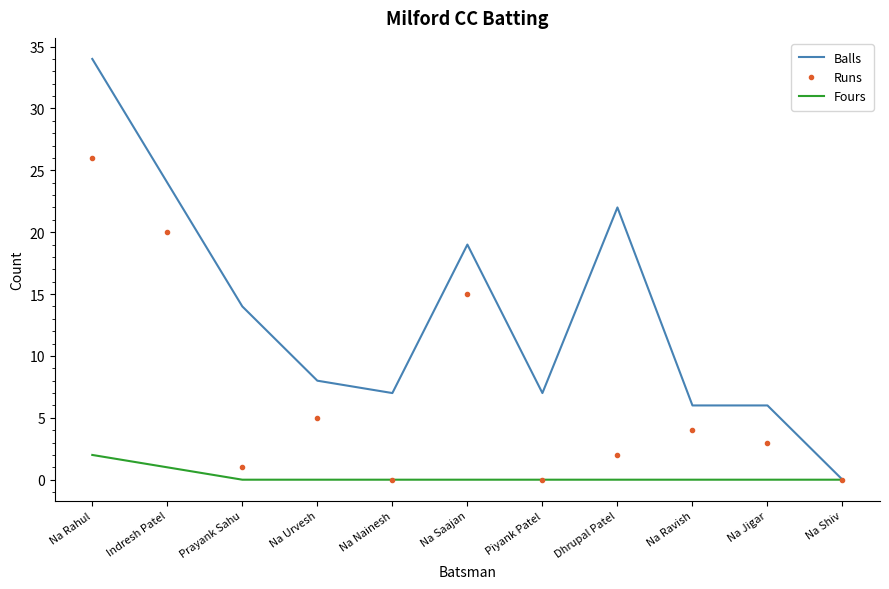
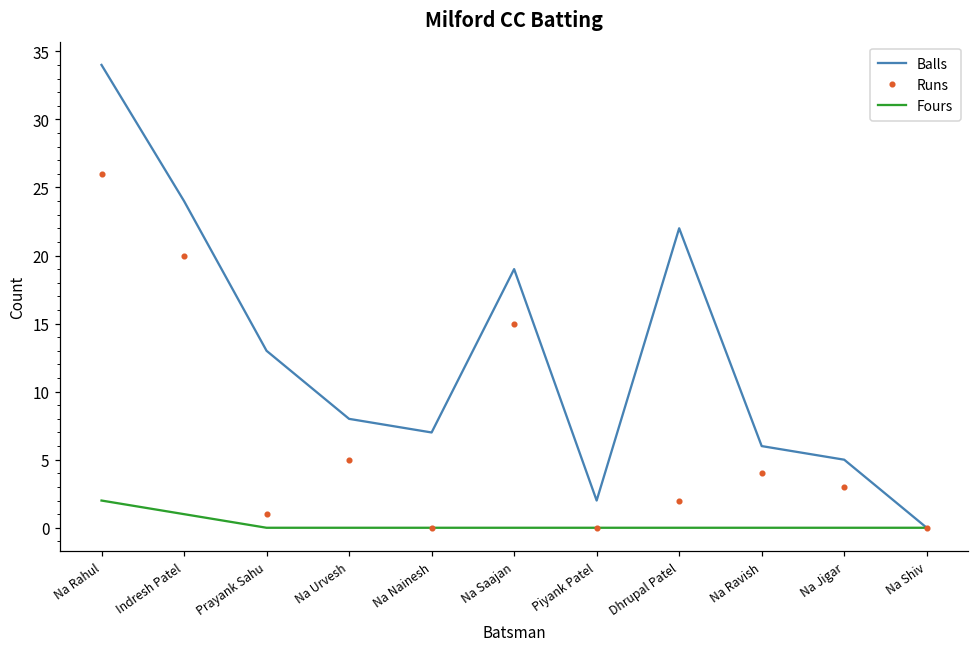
  {
    "Balls": {
      "Na Rahul": 34,
      "Indresh Patel": 24,
-     "Prayank Sahu": 14,
+     "Prayank Sahu": 13,
      "Na Urvesh": 8,
      "Na Nainesh": 7,
      "Na Saajan": 19,
-     "Piyank Patel": 7,
+     "Piyank Patel": 2,
      "Dhrupal Patel": 22,
      "Na Ravish": 6,
-     "Na Jigar": 6
+     "Na Jigar": 5
    },
    "Runs": {
      "Na Rahul": 26,
      "Indresh Patel": 20,
      "Prayank Sahu": 1,
      "Na Urvesh": 5,
      "Na Saajan": 15,
      "Dhrupal Patel": 2,
      "Na Ravish": 4,
      "Na Jigar": 3
    },
    "Fours": {
      "Na Rahul": 2,
      "Indresh Patel": 1,
      "Prayank Sahu": 0,
      "Na Urvesh": 0,
      "Na Saajan": 0,
      "Dhrupal Patel": 0,
      "Na Ravish": 0,
      "Na Jigar": 0
    }
  }
